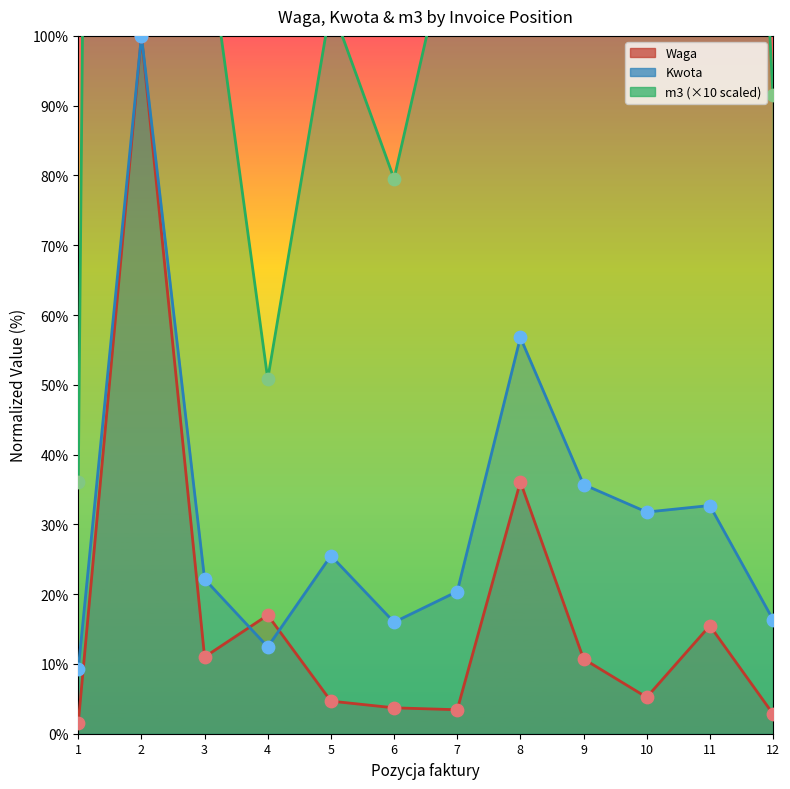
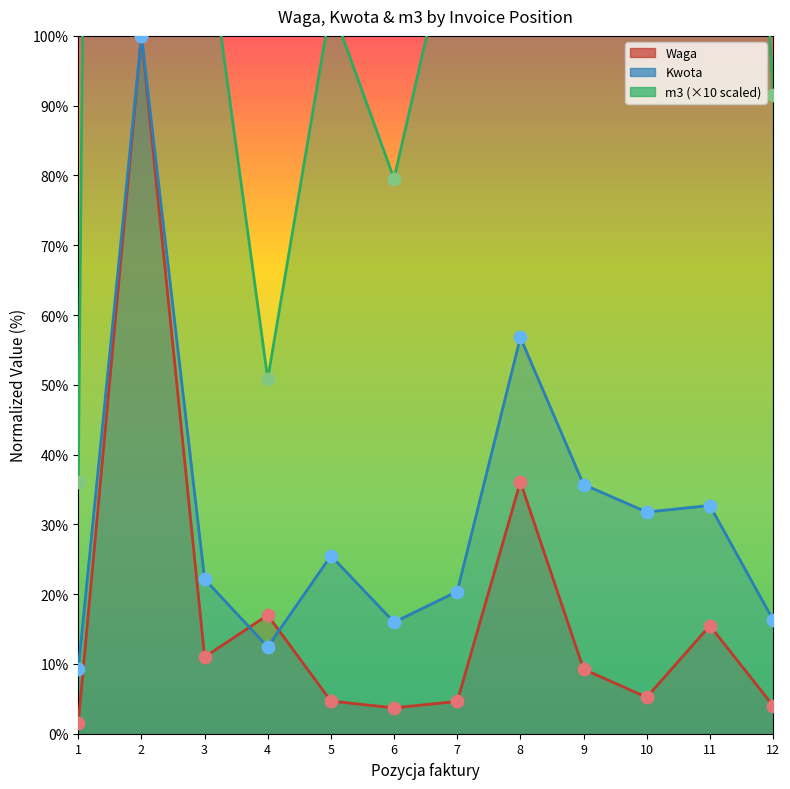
  {
    "Waga": {
      "1": "2%",
      "3": "11%",
      "4": "17%",
      "5": "5%",
      "6": "4%",
-     "7": "3%",
+     "7": "5%",
      "8": "36%",
-     "9": "11%",
+     "9": "9%",
      "10": "5%",
      "11": "15%",
-     "12": "3%"
+     "12": "4%"
    }
  }
